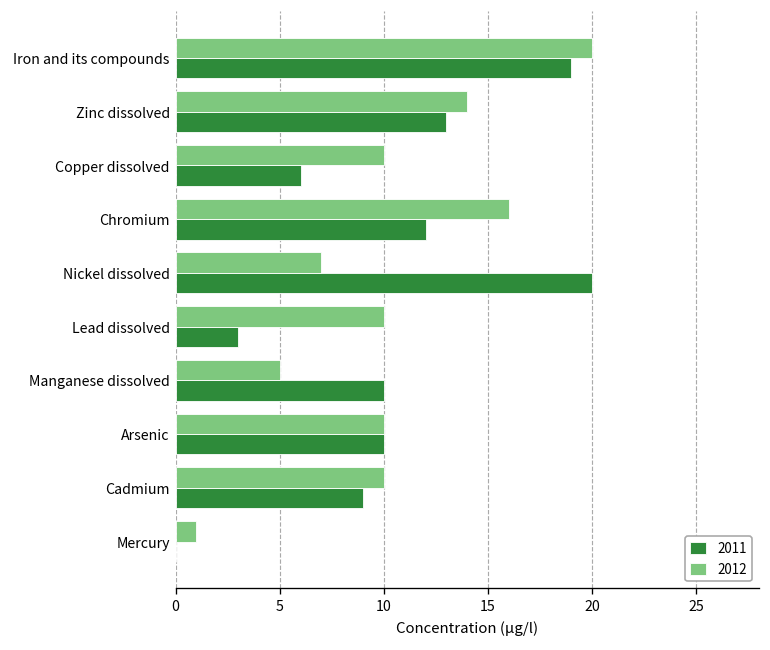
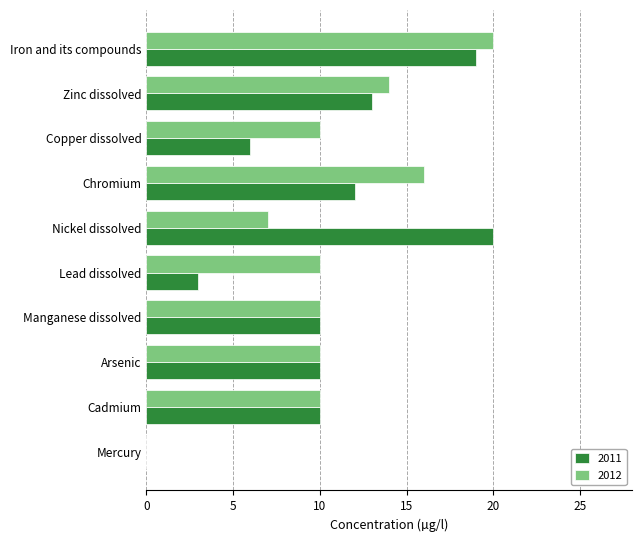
  {
    "2011": {
      "Iron and its compounds": 19,
      "Zinc dissolved": 13,
      "Copper dissolved": 6,
      "Chromium": 12,
      "Nickel dissolved": 20,
      "Lead dissolved": 3,
      "Manganese dissolved": 10,
      "Arsenic": 10,
-     "Cadmium": 9,
+     "Cadmium": 10,
      "Mercury": 0
    },
    "2012": {
      "Iron and its compounds": 20,
      "Zinc dissolved": 14,
      "Copper dissolved": 10,
      "Chromium": 16,
      "Nickel dissolved": 7,
      "Lead dissolved": 10,
-     "Manganese dissolved": 5,
+     "Manganese dissolved": 10,
      "Arsenic": 10,
      "Cadmium": 10,
-     "Mercury": 1
+     "Mercury": 0
    }
  }
